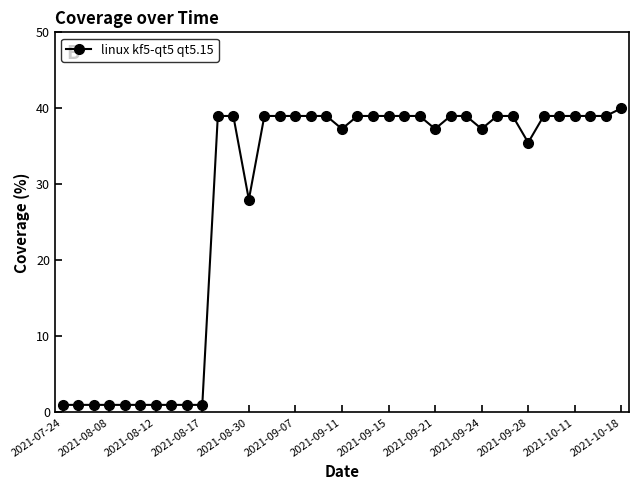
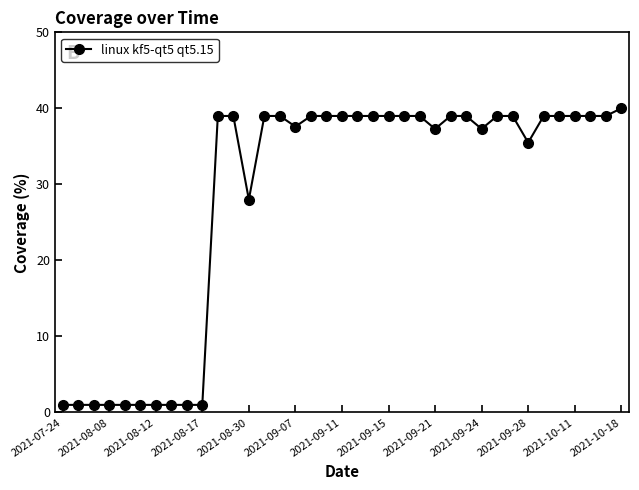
  {
    "2021-07-24": 1,
    "2021-08-08": 1,
    "2021-08-12": 1,
    "2021-08-17": 1,
    "2021-08-30": 28,
-   "2021-09-07": 39,
-   "2021-09-11": 37,
+   "2021-09-07": 38,
+   "2021-09-11": 39,
    "2021-09-15": 39,
    "2021-09-21": 37,
    "2021-09-24": 37,
    "2021-09-28": 36,
    "2021-10-11": 39,
    "2021-10-18": 40
  }
